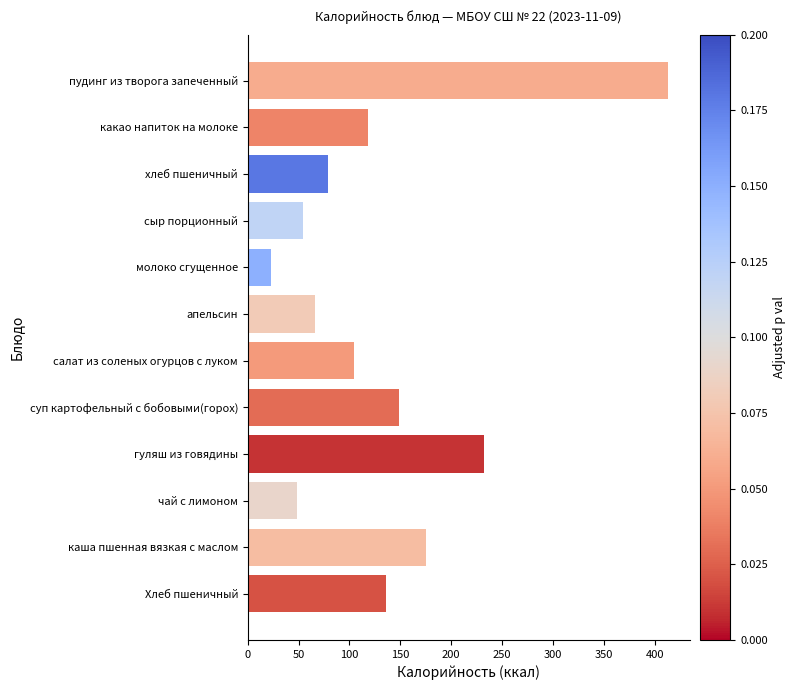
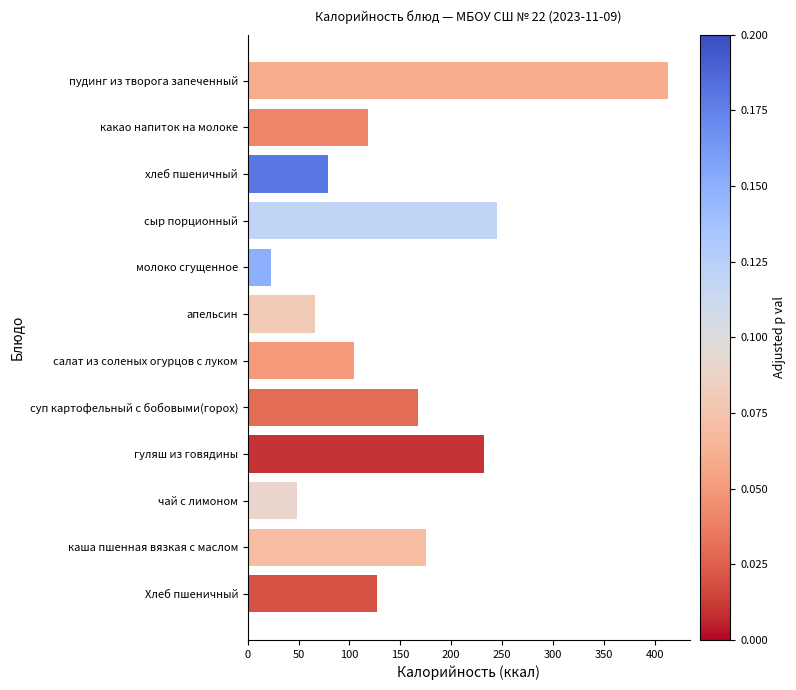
  {
    "пудинг из творога запеченный": 414,
    "какао напиток на молоке": 119,
    "хлеб пшеничный": 78,
-   "сыр порционный": 54,
+   "сыр порционный": 246,
    "молоко сгущенное": 23,
    "апельсин": 66,
    "салат из соленых огурцов с луком": 104,
-   "суп картофельный с бобовыми(горох)": 149,
+   "суп картофельный с бобовыми(горох)": 167,
    "гуляш из говядины": 232,
    "чай с лимоном": 48,
    "каша пшенная вязкая с маслом": 176,
-   "Хлеб пшеничный": 136
+   "Хлеб пшеничный": 127
  }
